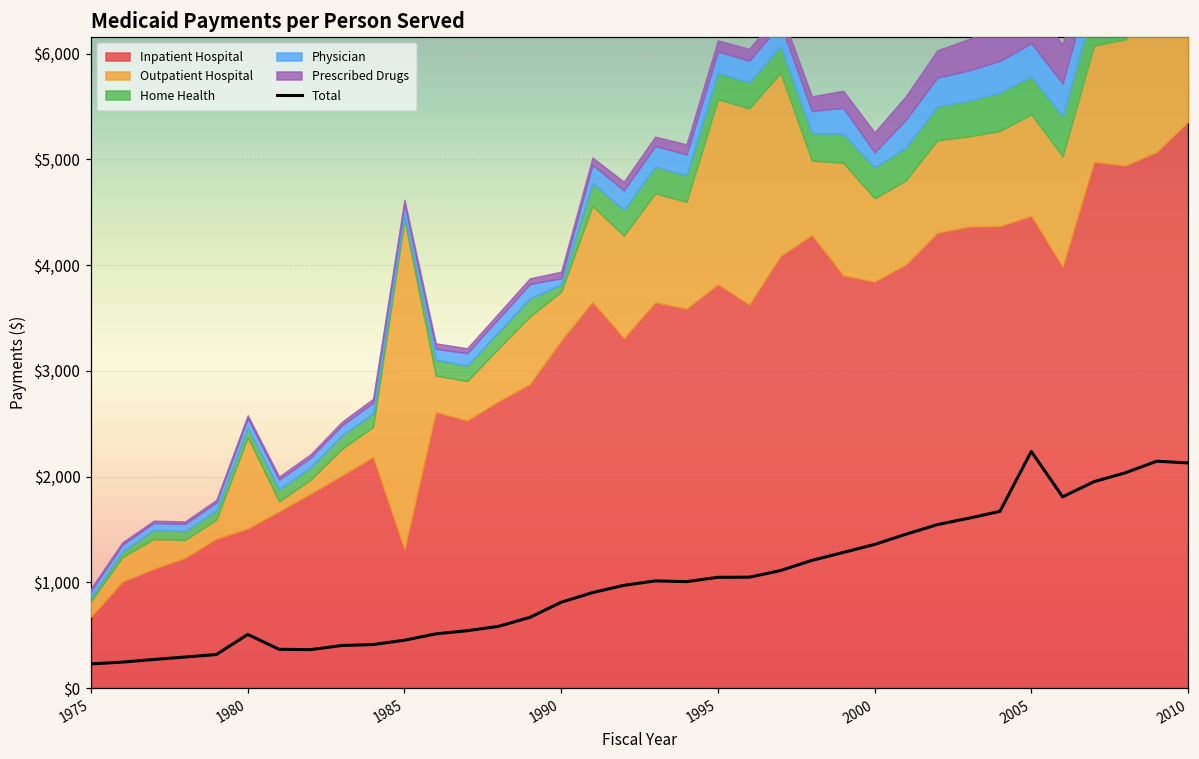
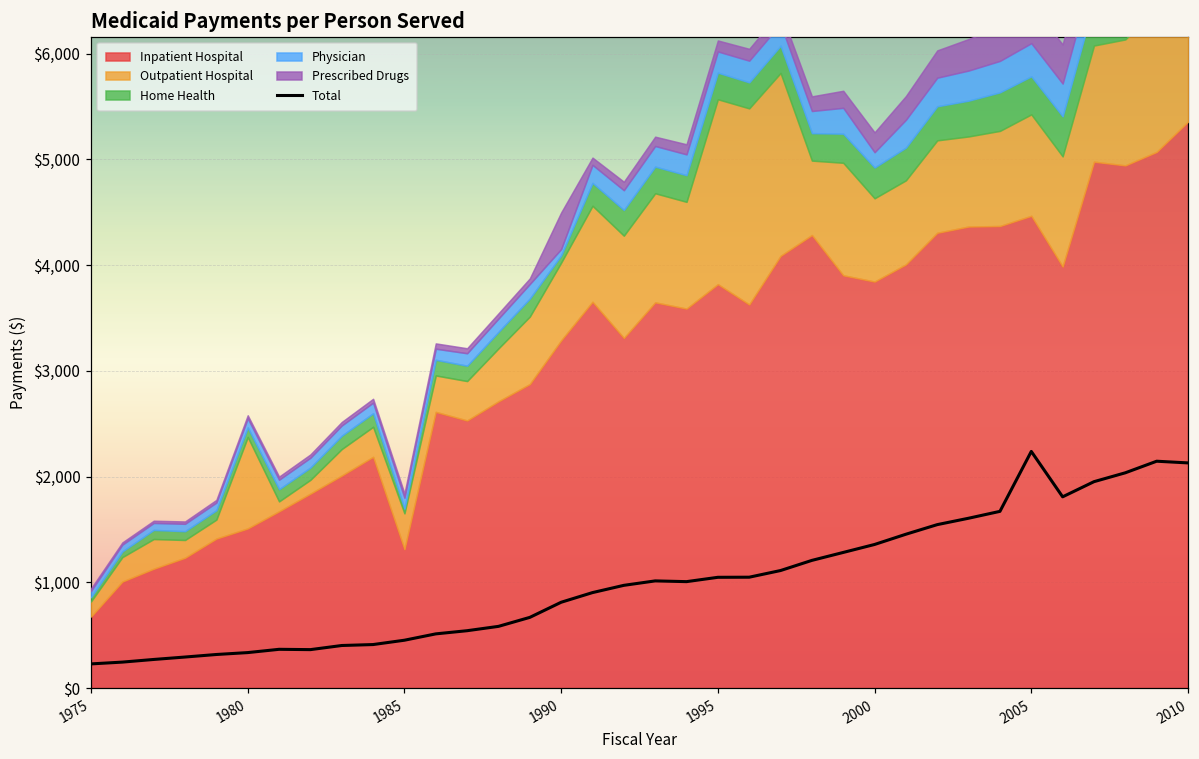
  {
    "Total": {
      "1975": "$200",
-     "1980": "$500",
+     "1980": "$300",
      "1985": "$500",
      "1990": "$800",
      "1995": "$1,000",
      "2000": "$1,400",
      "2005": "$2,200",
      "2010": "$2,100"
    },
    "Inpatient Hospital": {
      "1975": "$700",
      "1980": "$1,500",
      "1985": "$1,300",
      "1990": "$3,300",
      "1995": "$3,800",
      "2000": "$3,800",
      "2005": "$4,500",
      "2010": "$5,400"
    },
    "Outpatient Hospital": {
      "1975": "$100",
      "1980": "$900",
-     "1985": "$3,100",
-     "1990": "$500",
+     "1985": "$300",
+     "1990": "$700",
      "1995": "$1,700",
      "2000": "$800",
      "2005": "$1,000"
    },
    "Home Health": {
      "1975": "$0",
      "1980": "$100",
      "1985": "$0",
      "1990": "$100",
      "1995": "$300",
      "2000": "$300",
      "2005": "$400"
    },
    "Physician": {
      "1980": "$100",
      "1985": "$100",
      "1990": "$100",
      "1995": "$200",
      "2000": "$100",
      "2005": "$300"
    },
    "Prescribed Drugs": {
      "1980": "$0",
      "1985": "$0",
-     "1990": "$100",
+     "1990": "$300",
      "1995": "$100",
      "2000": "$200"
    }
  }
